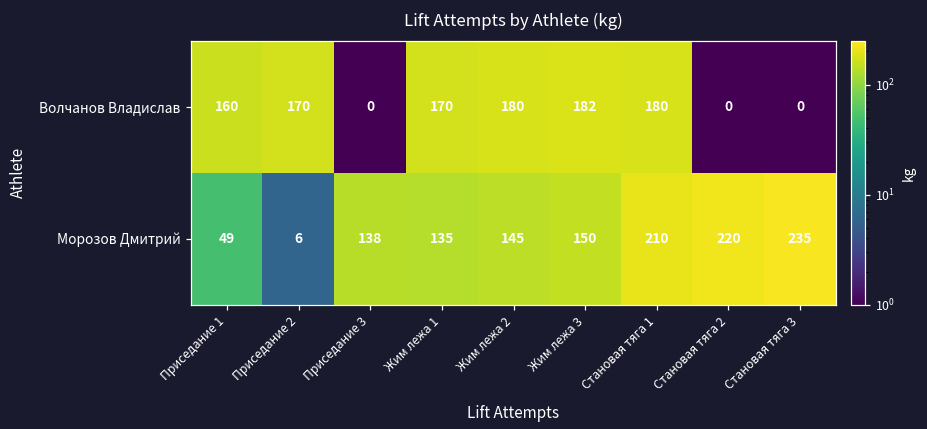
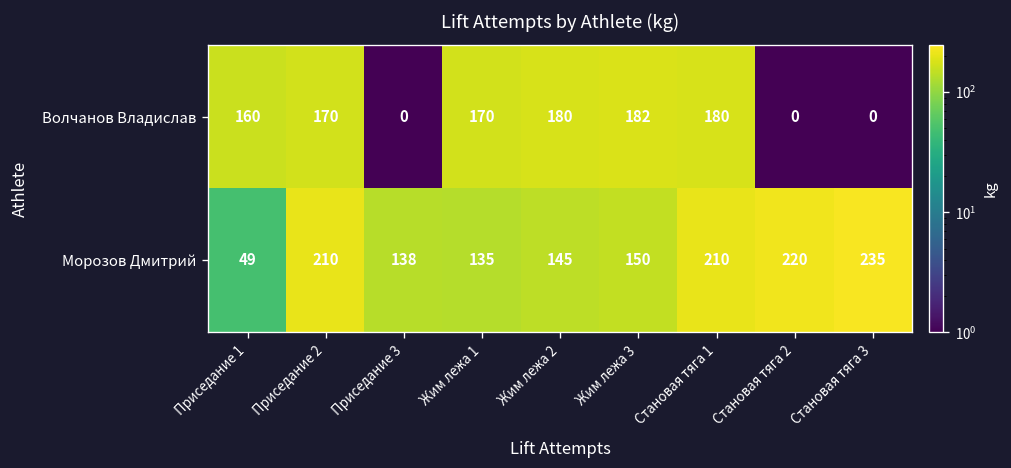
  {
    "Волчанов Владислав": {
      "Приседание 1": 160,
      "Приседание 2": 170,
      "Приседание 3": 0,
      "Жим лежа 1": 170,
      "Жим лежа 2": 180,
      "Жим лежа 3": 182,
      "Становая тяга 1": 180,
      "Становая тяга 2": 0,
      "Становая тяга 3": 0
    },
    "Морозов Дмитрий": {
      "Приседание 1": 49,
-     "Приседание 2": 6,
+     "Приседание 2": 210,
      "Приседание 3": 138,
      "Жим лежа 1": 135,
      "Жим лежа 2": 145,
      "Жим лежа 3": 150,
      "Становая тяга 1": 210,
      "Становая тяга 2": 220,
      "Становая тяга 3": 235
    }
  }
